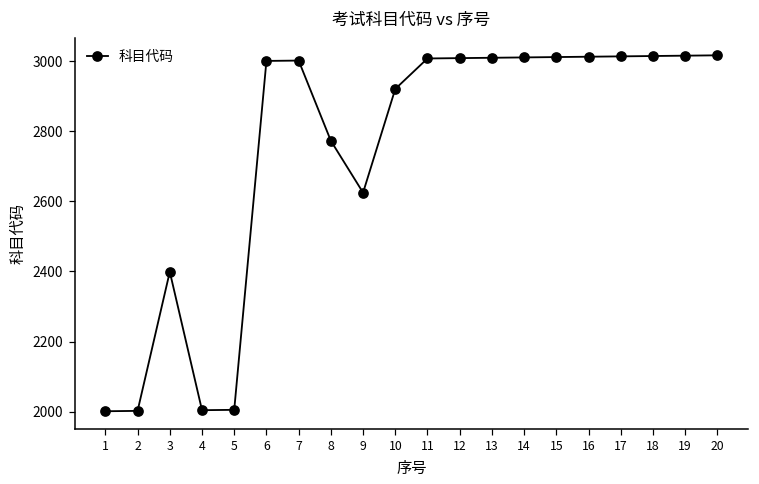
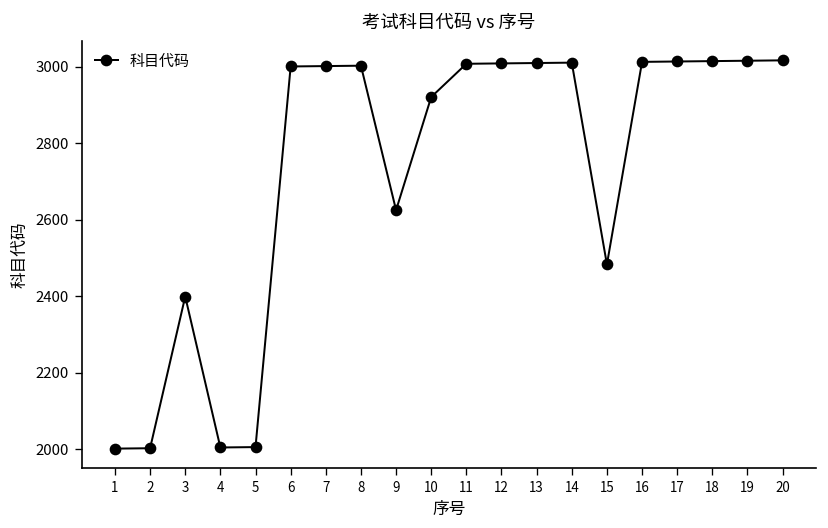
  {
    "1": 2000,
    "2": 2000,
    "3": 2400,
    "4": 2000,
    "5": 2010,
    "6": 3000,
    "7": 3000,
-   "8": 2770,
+   "8": 3000,
    "9": 2630,
    "10": 2920,
    "11": 3010,
    "12": 3010,
    "13": 3010,
    "14": 3010,
-   "15": 3010,
+   "15": 2480,
    "16": 3010,
    "17": 3010,
    "18": 3020,
    "19": 3020,
    "20": 3020
  }
